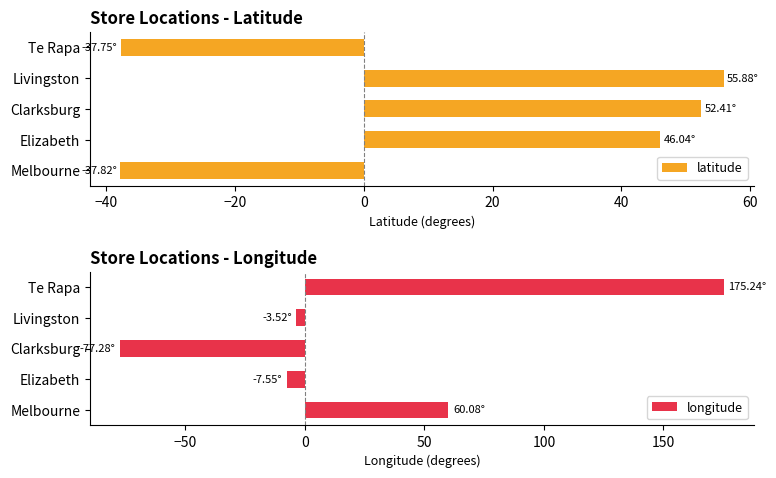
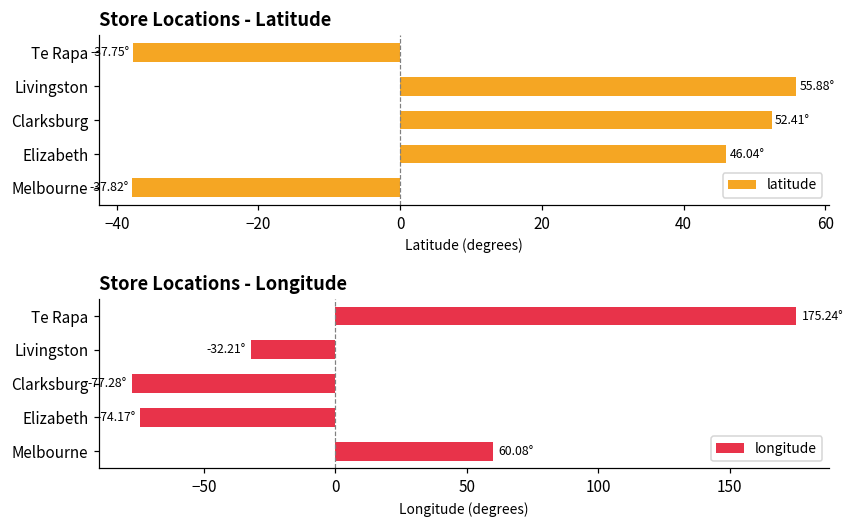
  {
    "Store Locations - Latitude": {
      "Te Rapa": "-37.75°",
      "Livingston": "55.88°",
      "Clarksburg": "52.41°",
      "Elizabeth": "46.04°",
      "Melbourne": "-37.82°"
    },
    "Store Locations - Longitude": {
      "Te Rapa": "175.24°",
-     "Livingston": "-3.52°",
+     "Livingston": "-32.21°",
      "Clarksburg": "-77.28°",
-     "Elizabeth": "-7.55°",
+     "Elizabeth": "-74.17°",
      "Melbourne": "60.08°"
    }
  }
